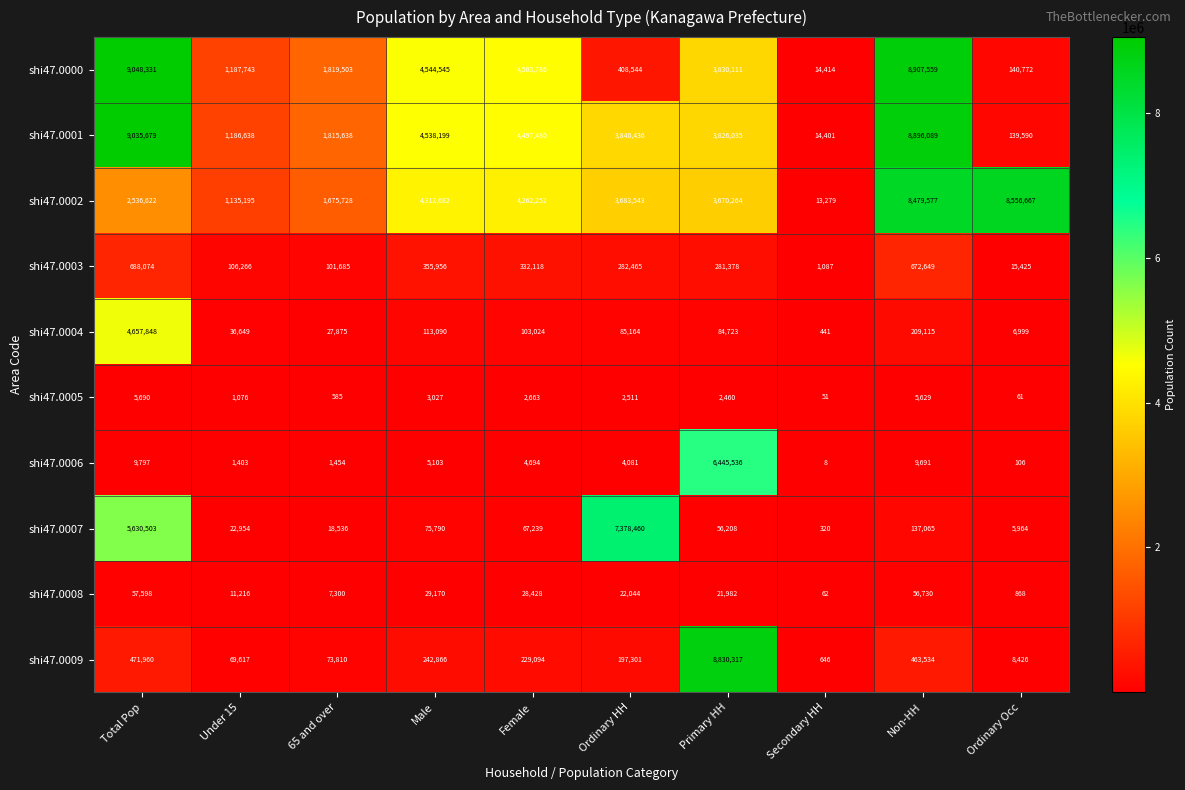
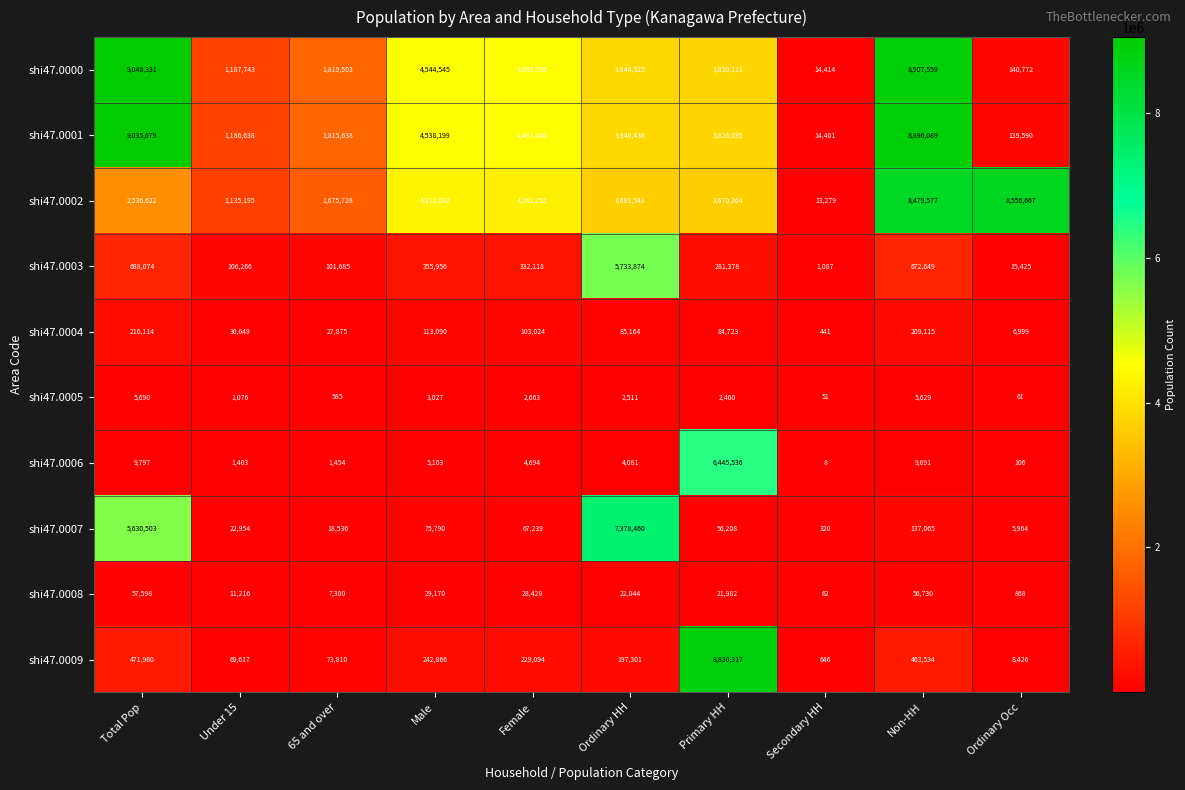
  {
    "shi47.0000": {
      "Total Pop": "9,048,331",
      "Under 15": "1,187,743",
      "65 and over": "1,819,503",
      "Male": "4,544,545",
      "Female": "4,503,786",
-     "Ordinary HH": "408,544",
+     "Ordinary HH": "3,844,525",
      "Primary HH": "3,830,111",
      "Secondary HH": "14,414",
      "Non-HH": "8,907,559",
      "Ordinary Occ": "140,772"
    },
    "shi47.0001": {
      "Total Pop": "9,035,679",
      "Under 15": "1,186,638",
      "65 and over": "1,815,638",
      "Male": "4,538,199",
      "Female": "4,497,480",
      "Ordinary HH": "3,840,436",
      "Primary HH": "3,826,035",
      "Secondary HH": "14,401",
      "Non-HH": "8,896,089",
      "Ordinary Occ": "139,590"
    },
    "shi47.0002": {
      "Total Pop": "2,536,622",
      "Under 15": "1,135,195",
      "65 and over": "1,675,728",
      "Male": "4,312,682",
      "Female": "4,262,252",
      "Ordinary HH": "3,683,543",
      "Primary HH": "3,670,264",
      "Secondary HH": "13,279",
      "Non-HH": "8,479,577",
      "Ordinary Occ": "8,556,667"
    },
    "shi47.0003": {
      "Total Pop": "688,074",
      "Under 15": "106,266",
      "65 and over": "101,685",
      "Male": "355,956",
      "Female": "332,118",
-     "Ordinary HH": "282,465",
+     "Ordinary HH": "5,733,874",
      "Primary HH": "281,378",
      "Secondary HH": "1,087",
      "Non-HH": "672,649",
      "Ordinary Occ": "15,425"
    },
    "shi47.0004": {
-     "Total Pop": "4,657,848",
+     "Total Pop": "216,114",
      "Under 15": "36,649",
      "65 and over": "27,875",
      "Male": "113,090",
      "Female": "103,024",
      "Ordinary HH": "85,164",
      "Primary HH": "84,723",
      "Secondary HH": "441",
      "Non-HH": "209,115",
      "Ordinary Occ": "6,999"
    },
    "shi47.0005": {
      "Total Pop": "5,690",
      "Under 15": "1,076",
      "65 and over": "585",
      "Male": "3,027",
      "Female": "2,663",
      "Ordinary HH": "2,511",
      "Primary HH": "2,460",
      "Secondary HH": "51",
      "Non-HH": "5,629",
      "Ordinary Occ": "61"
    },
    "shi47.0006": {
      "Total Pop": "9,797",
      "Under 15": "1,403",
      "65 and over": "1,454",
      "Male": "5,103",
      "Female": "4,694",
      "Ordinary HH": "4,081",
      "Primary HH": "6,445,536",
      "Secondary HH": "8",
      "Non-HH": "9,691",
      "Ordinary Occ": "106"
    },
    "shi47.0007": {
      "Total Pop": "5,630,503",
      "Under 15": "22,954",
      "65 and over": "18,536",
      "Male": "75,790",
      "Female": "67,239",
      "Ordinary HH": "7,378,460",
      "Primary HH": "56,208",
      "Secondary HH": "320",
      "Non-HH": "137,065",
      "Ordinary Occ": "5,964"
    },
    "shi47.0008": {
      "Total Pop": "57,598",
      "Under 15": "11,216",
      "65 and over": "7,300",
      "Male": "29,170",
      "Female": "28,428",
      "Ordinary HH": "22,044",
      "Primary HH": "21,982",
      "Secondary HH": "62",
      "Non-HH": "56,730",
      "Ordinary Occ": "868"
    },
    "shi47.0009": {
      "Total Pop": "471,960",
      "Under 15": "69,617",
      "65 and over": "73,810",
      "Male": "242,866",
      "Female": "229,094",
      "Ordinary HH": "197,301",
      "Primary HH": "8,830,317",
      "Secondary HH": "646",
      "Non-HH": "463,534",
      "Ordinary Occ": "8,426"
    }
  }
